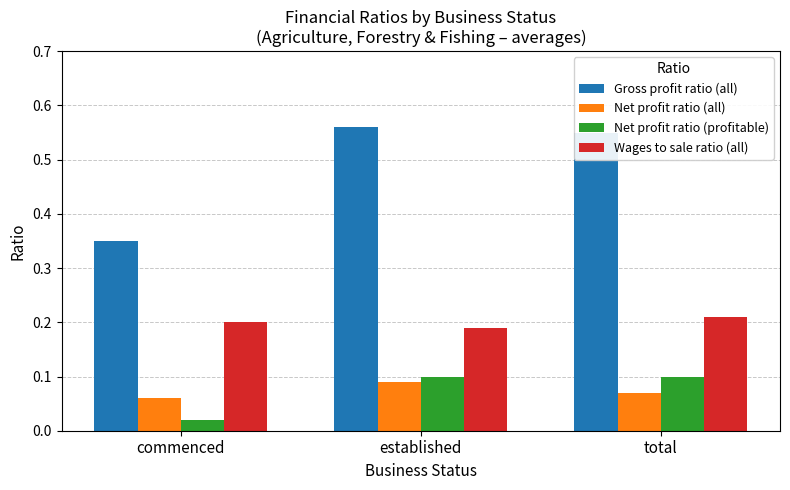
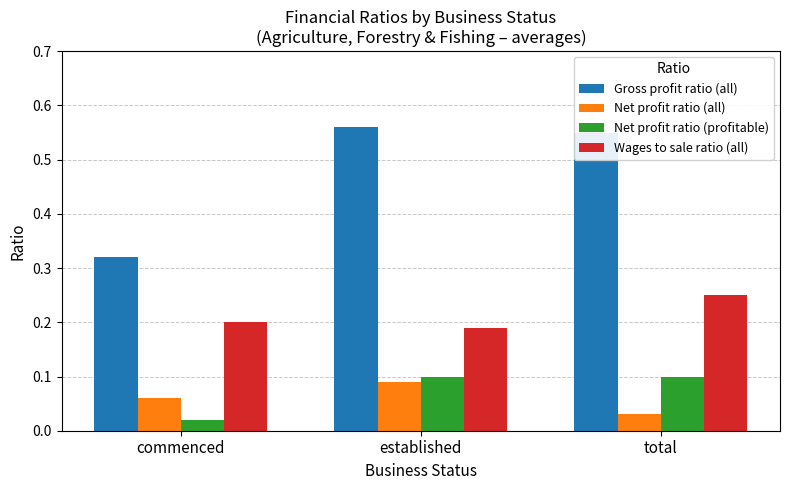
  {
    "Gross profit ratio (all)": {
-     "commenced": 0.35,
+     "commenced": 0.32,
      "established": 0.56
    },
    "Net profit ratio (all)": {
      "commenced": 0.06,
      "established": 0.09,
-     "total": 0.07
+     "total": 0.03
    },
    "Net profit ratio (profitable)": {
      "commenced": 0.02,
      "established": 0.10,
      "total": 0.10
    },
    "Wages to sale ratio (all)": {
      "commenced": 0.20,
      "established": 0.19,
-     "total": 0.21
+     "total": 0.25
    }
  }
